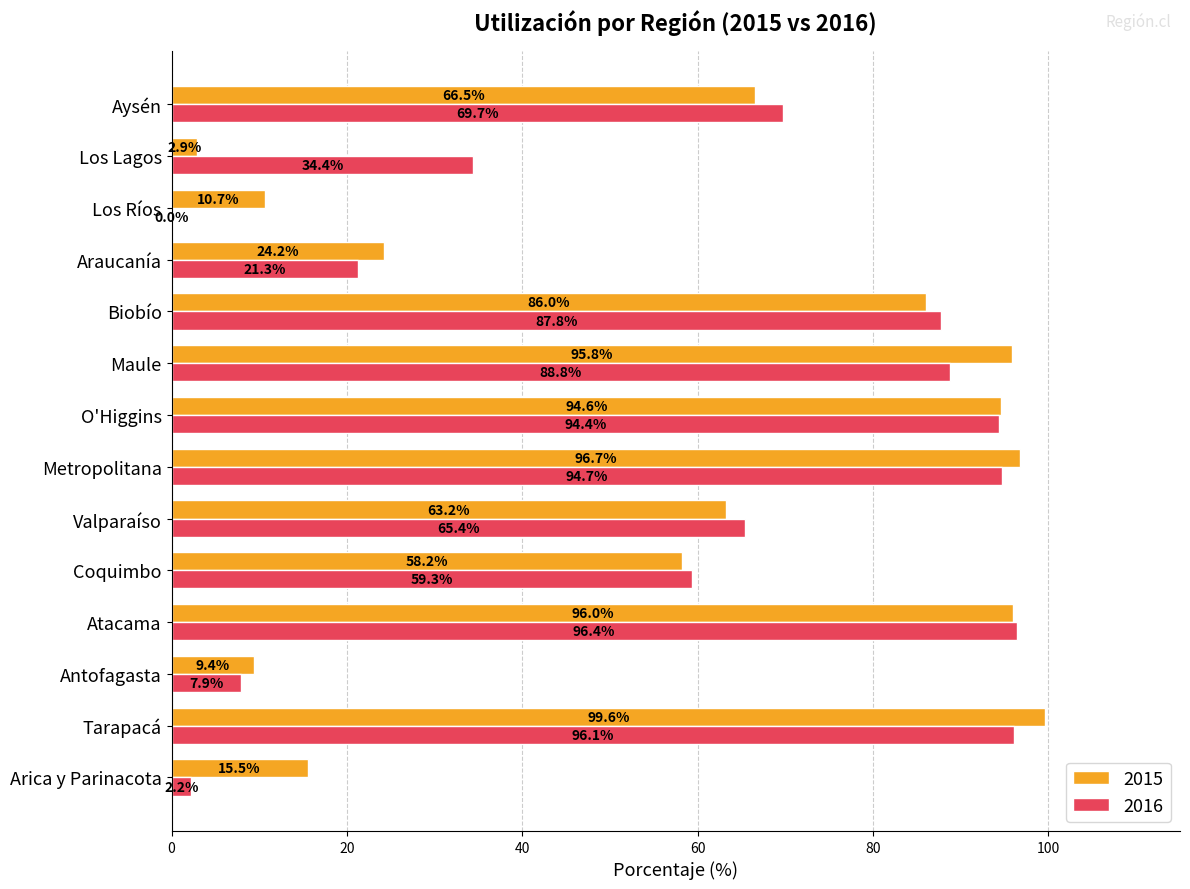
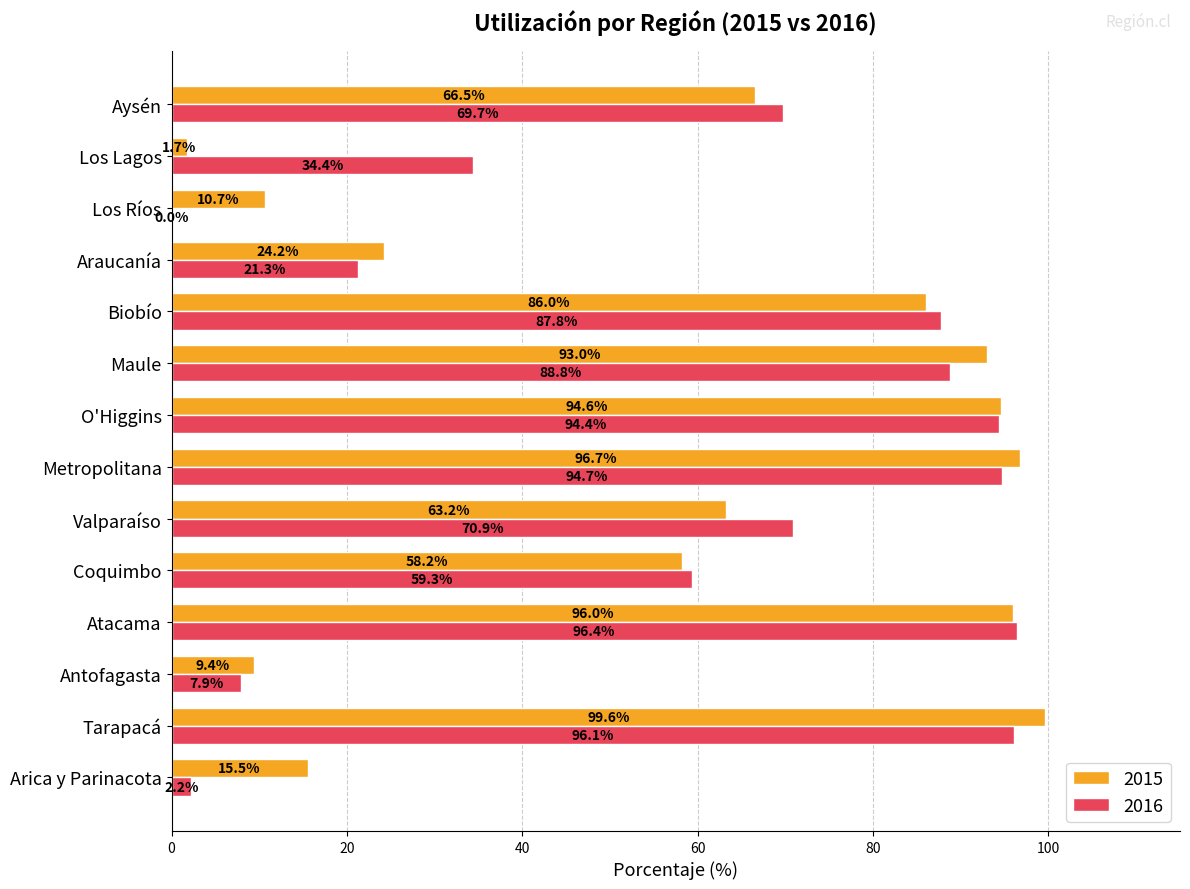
  {
    "2015": {
      "Aysén": "66.5%",
-     "Los Lagos": "2.9%",
+     "Los Lagos": "1.7%",
      "Los Ríos": "10.7%",
      "Araucanía": "24.2%",
      "Biobío": "86.0%",
-     "Maule": "95.8%",
+     "Maule": "93.0%",
      "O'Higgins": "94.6%",
      "Metropolitana": "96.7%",
      "Valparaíso": "63.2%",
      "Coquimbo": "58.2%",
      "Atacama": "96.0%",
      "Antofagasta": "9.4%",
      "Tarapacá": "99.6%",
      "Arica y Parinacota": "15.5%"
    },
    "2016": {
      "Aysén": "69.7%",
      "Los Lagos": "34.4%",
      "Los Ríos": "0.0%",
      "Araucanía": "21.3%",
      "Biobío": "87.8%",
      "Maule": "88.8%",
      "O'Higgins": "94.4%",
      "Metropolitana": "94.7%",
-     "Valparaíso": "65.4%",
+     "Valparaíso": "70.9%",
      "Coquimbo": "59.3%",
      "Atacama": "96.4%",
      "Antofagasta": "7.9%",
      "Tarapacá": "96.1%",
      "Arica y Parinacota": "2.2%"
    }
  }
